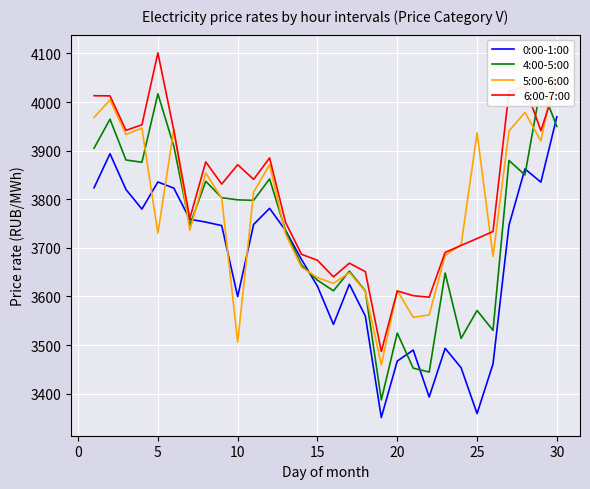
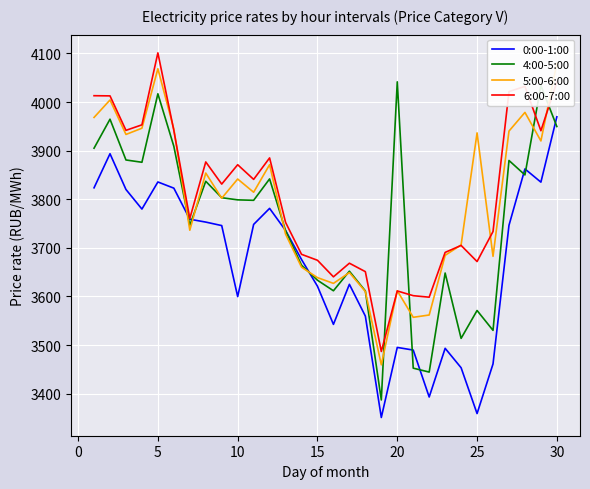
  {
    "0:00-1:00": {
      "5": 3840,
      "10": 3600,
      "15": 3620,
-     "20": 3470,
+     "20": 3500,
      "25": 3360,
      "30": 3970
    },
    "4:00-5:00": {
      "5": 4020,
      "10": 3800,
      "15": 3630,
-     "20": 3520,
+     "20": 4040,
      "25": 3570,
      "30": 3950
    },
    "5:00-6:00": {
-     "5": 3730,
-     "10": 3510,
+     "5": 4070,
+     "10": 3840,
      "15": 3640,
      "25": 3940
    },
    "6:00-7:00": {
      "5": 4100,
      "10": 3870,
      "15": 3670,
-     "25": 3720
+     "25": 3670
    }
  }
